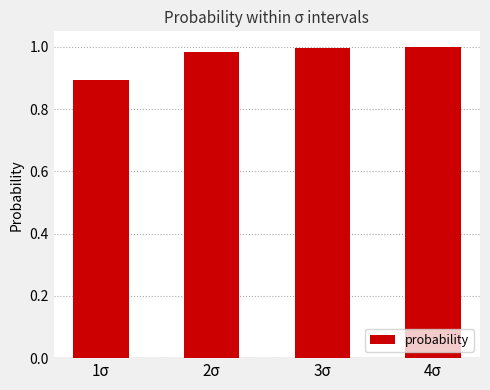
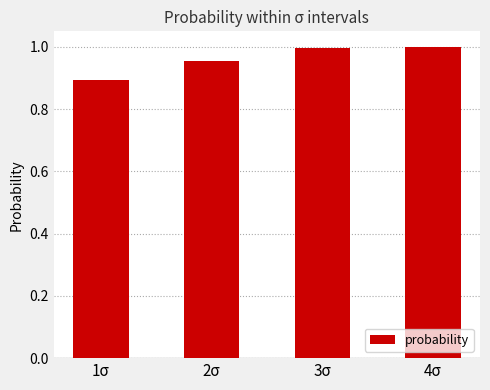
  {
    "1σ": 0.89,
-   "2σ": 0.98,
+   "2σ": 0.95,
    "3σ": 1.00,
    "4σ": 1.00
  }
